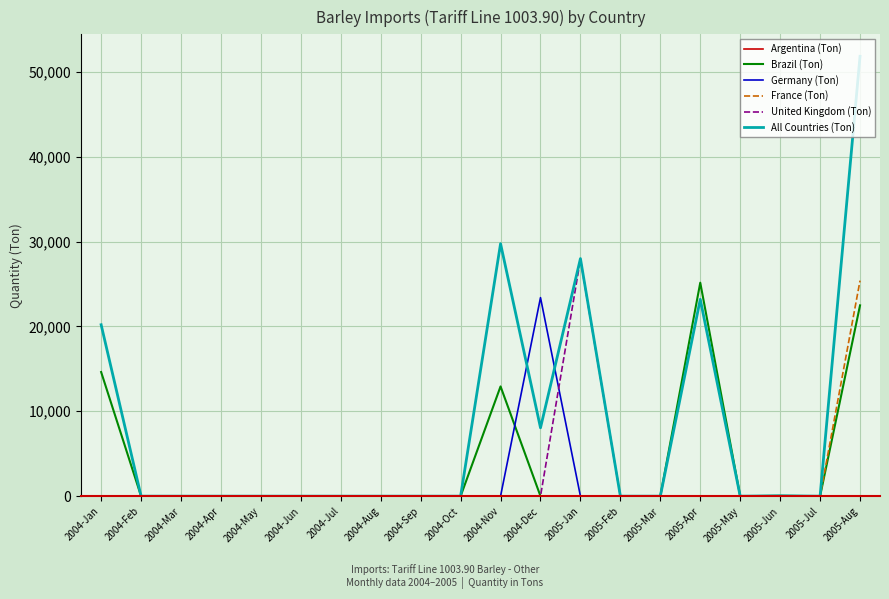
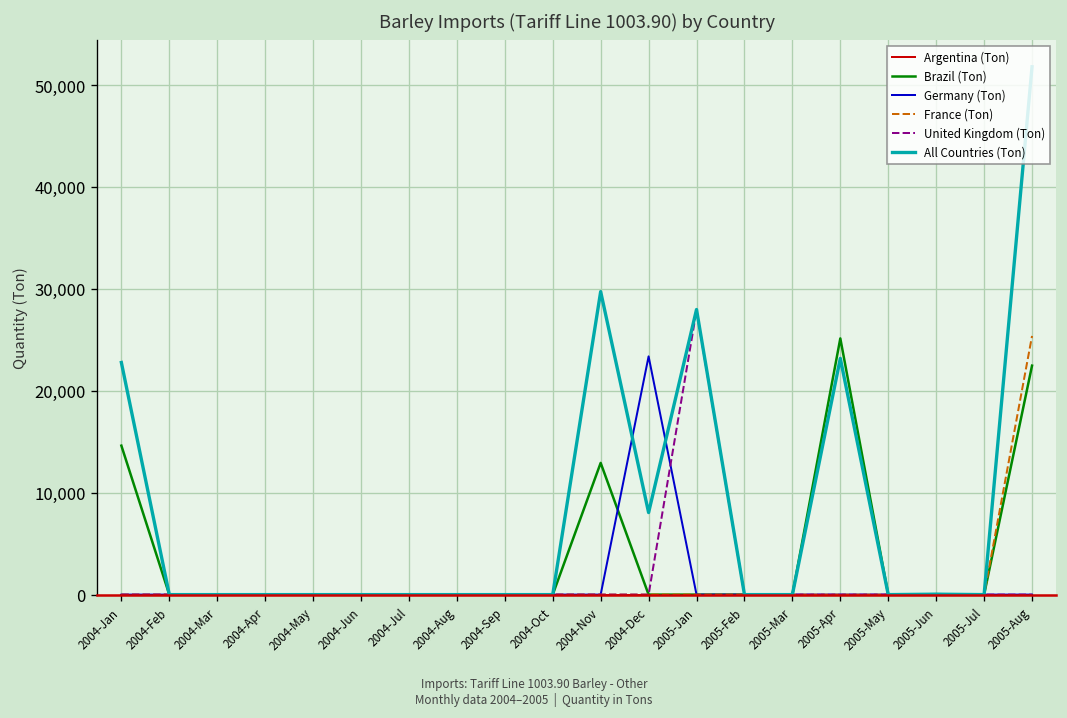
  {
    "Brazil (Ton)": {
      "2004-Jan": "15,000",
      "2004-Nov": "13,000",
      "2005-Apr": "25,000",
      "2005-Aug": "22,000"
    },
    "Germany (Ton)": {
      "2004-Dec": "23,000"
    },
    "France (Ton)": {
      "2005-Aug": "25,000"
    },
    "All Countries (Ton)": {
-     "2004-Jan": "20,000",
+     "2004-Jan": "23,000",
      "2004-Nov": "30,000",
      "2004-Dec": "8,000",
      "2005-Apr": "23,000"
    }
  }
